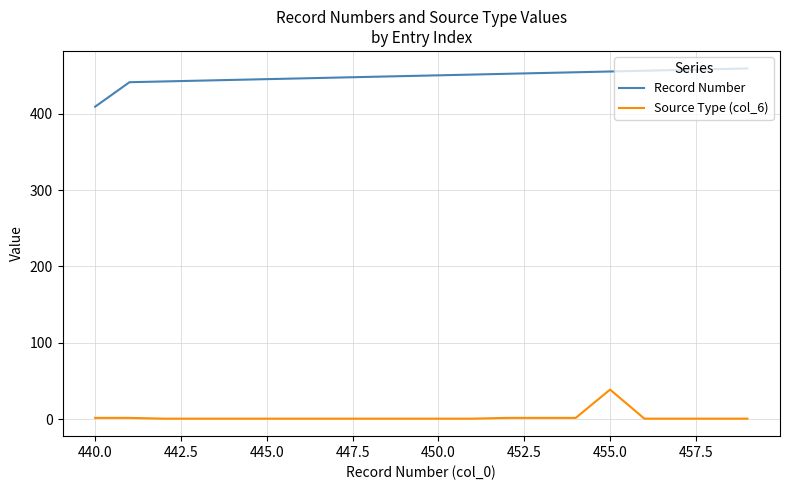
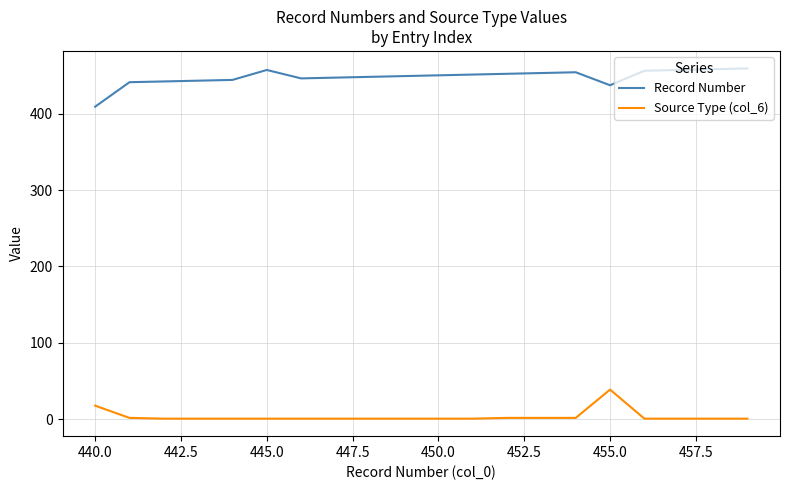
  {
    "Record Number": {
      "440.0": 410,
-     "445.0": 450,
+     "445.0": 460,
      "450.0": 450,
-     "455.0": 460
+     "455.0": 440
    },
    "Source Type (col_6)": {
-     "440.0": 0,
+     "440.0": 20,
      "445.0": 0,
      "450.0": 0,
      "455.0": 40
    }
  }
